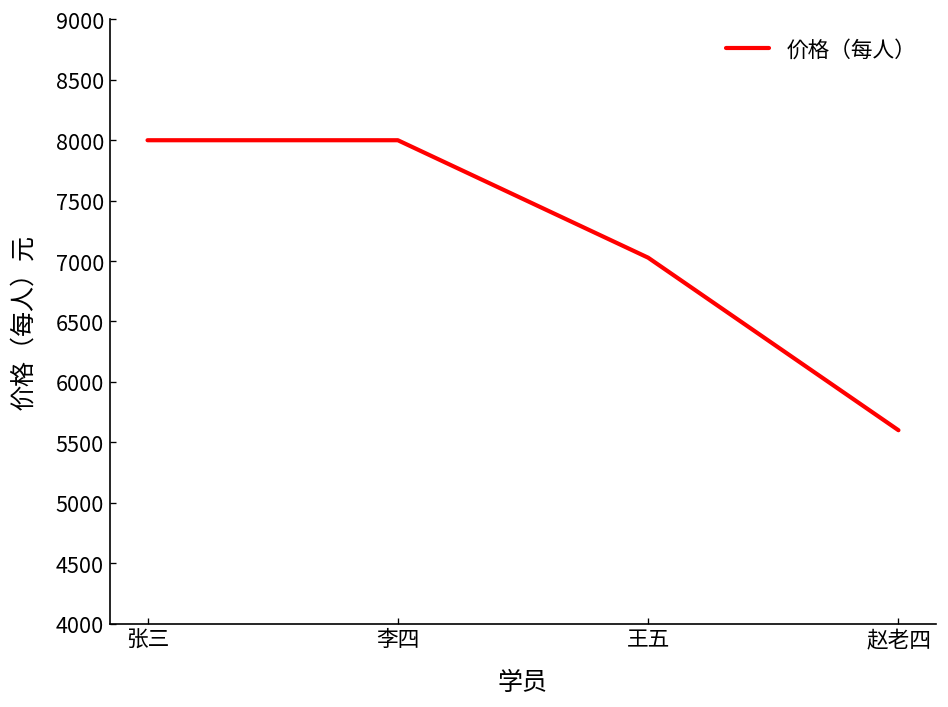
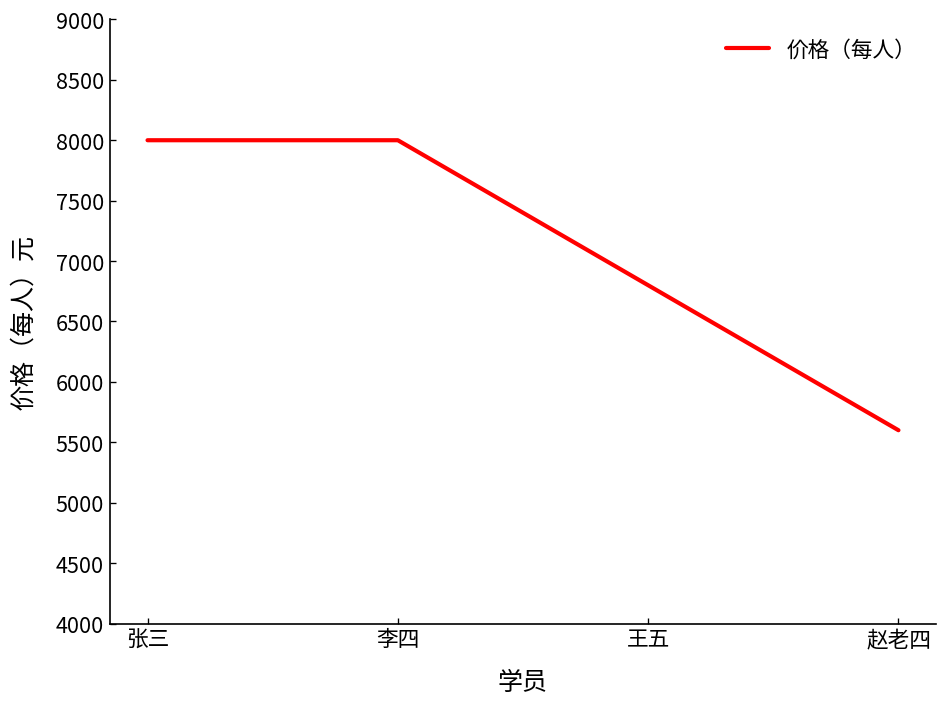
  {
    "张三": 8000,
    "李四": 8000,
-   "王五": 7030,
+   "王五": 6800,
    "赵老四": 5600
  }
